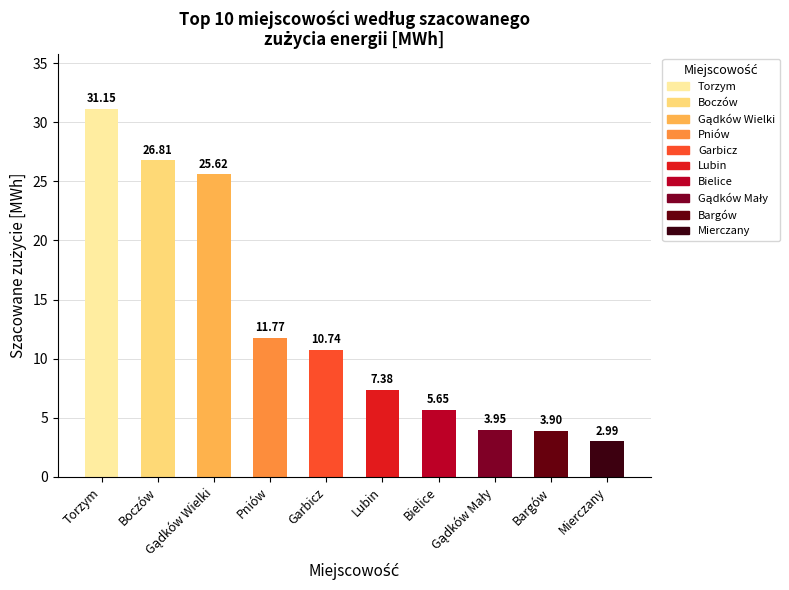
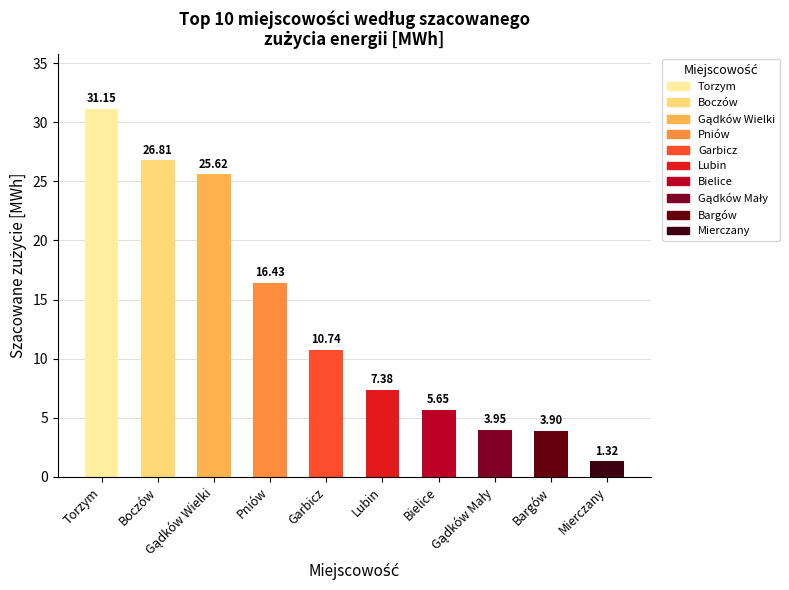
  {
    "Torzym": 31.15,
    "Boczów": 26.81,
    "Gądków Wielki": 25.62,
-   "Pniów": 11.77,
+   "Pniów": 16.43,
    "Garbicz": 10.74,
    "Lubin": 7.38,
    "Bielice": 5.65,
    "Gądków Mały": 3.95,
    "Bargów": 3.90,
-   "Mierczany": 2.99
+   "Mierczany": 1.32
  }
